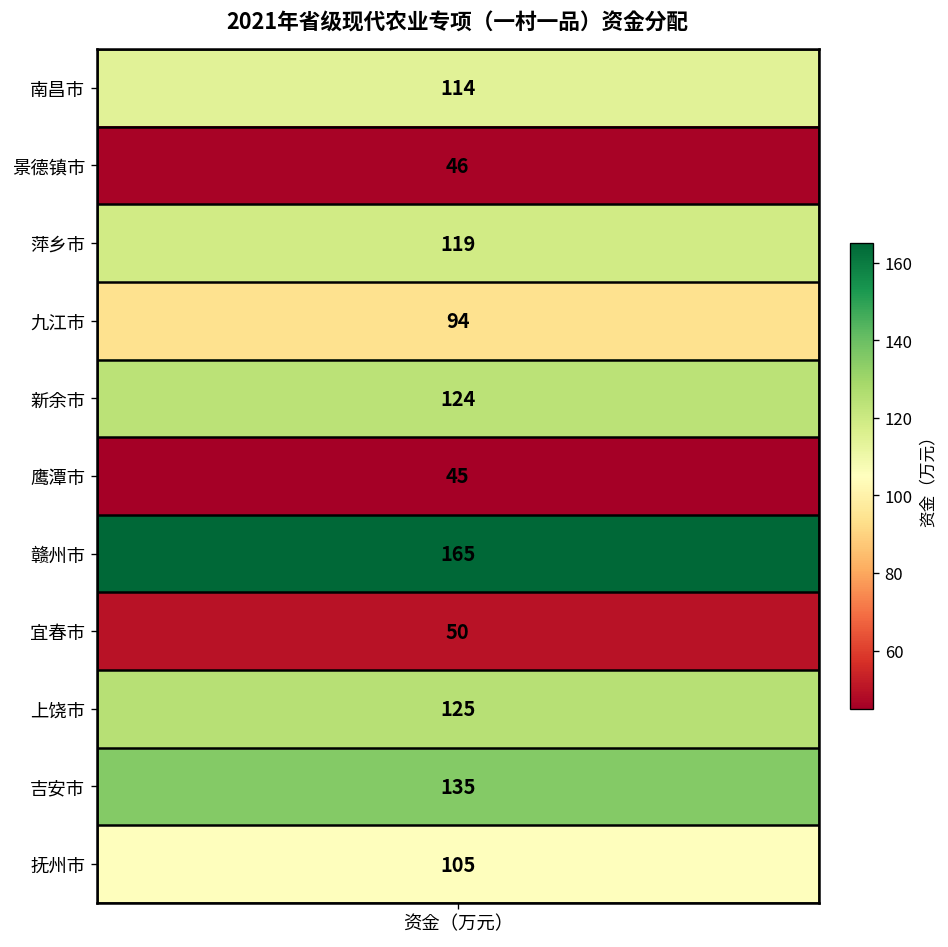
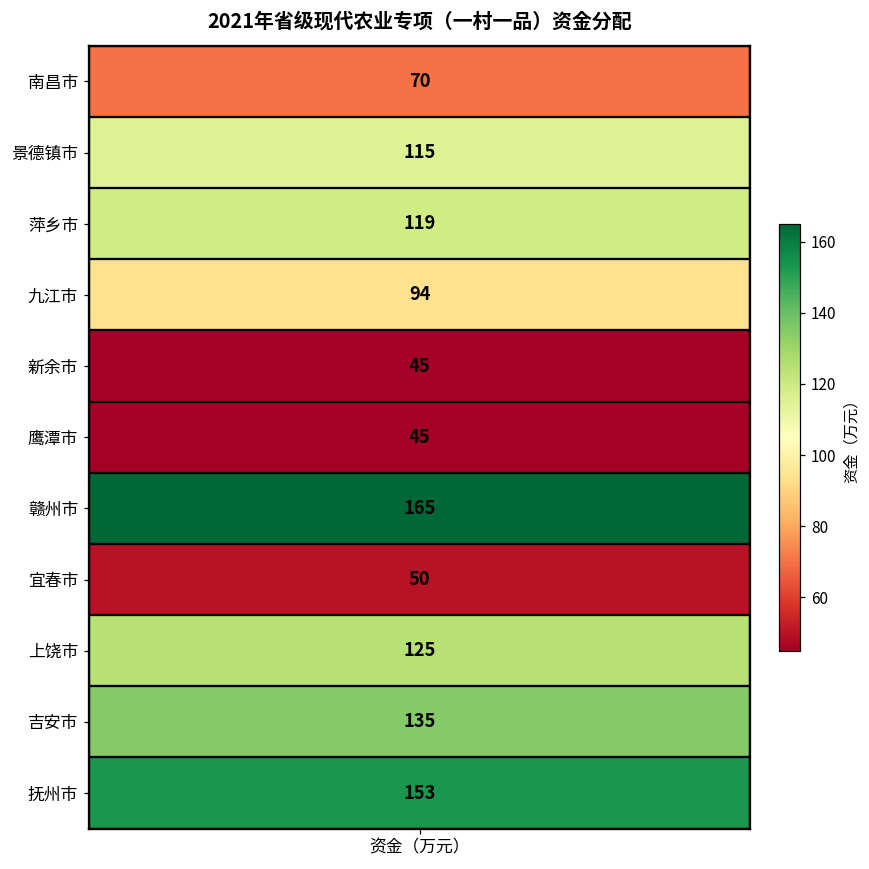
  {
    "南昌市": {
-     "资金（万元）": 114
+     "资金（万元）": 70
    },
    "景德镇市": {
-     "资金（万元）": 46
+     "资金（万元）": 115
    },
    "萍乡市": {
      "资金（万元）": 119
    },
    "九江市": {
      "资金（万元）": 94
    },
    "新余市": {
-     "资金（万元）": 124
+     "资金（万元）": 45
    },
    "鹰潭市": {
      "资金（万元）": 45
    },
    "赣州市": {
      "资金（万元）": 165
    },
    "宜春市": {
      "资金（万元）": 50
    },
    "上饶市": {
      "资金（万元）": 125
    },
    "吉安市": {
      "资金（万元）": 135
    },
    "抚州市": {
-     "资金（万元）": 105
+     "资金（万元）": 153
    }
  }
